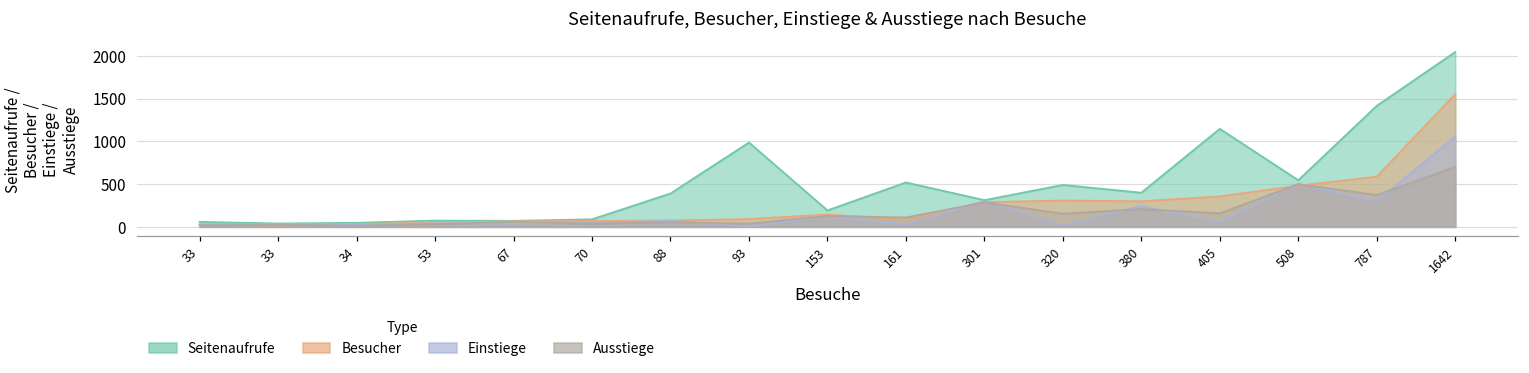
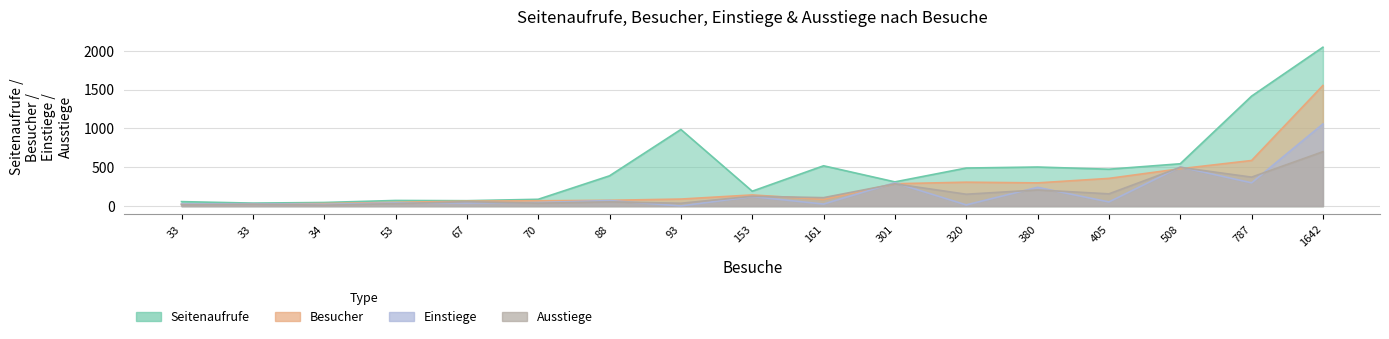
  {
    "Seitenaufrufe": {
      "88": 400,
      "93": 1000,
      "153": 200,
      "161": 500,
      "320": 500,
-     "380": 400,
-     "405": 1100,
+     "380": 500,
+     "405": 500,
      "508": 500,
      "787": 1400,
      "1642": 2000
    }
  }
